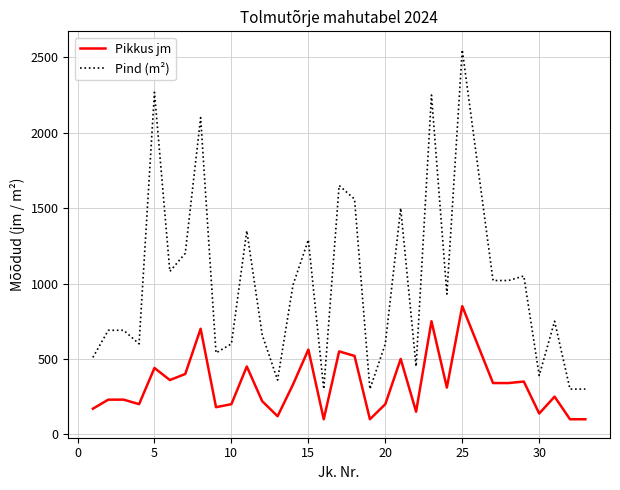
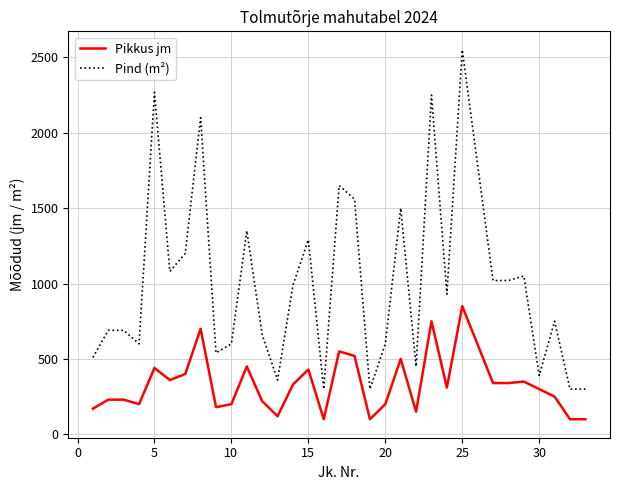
  {
    "Pikkus jm": {
      "5": 440,
      "10": 200,
-     "15": 560,
+     "15": 430,
      "20": 200,
      "25": 850,
-     "30": 140
+     "30": 300
    },
    "Pind (m²)": {
      "5": 2270,
      "10": 600,
      "15": 1290,
      "20": 600,
      "25": 2550,
      "30": 390
    }
  }
